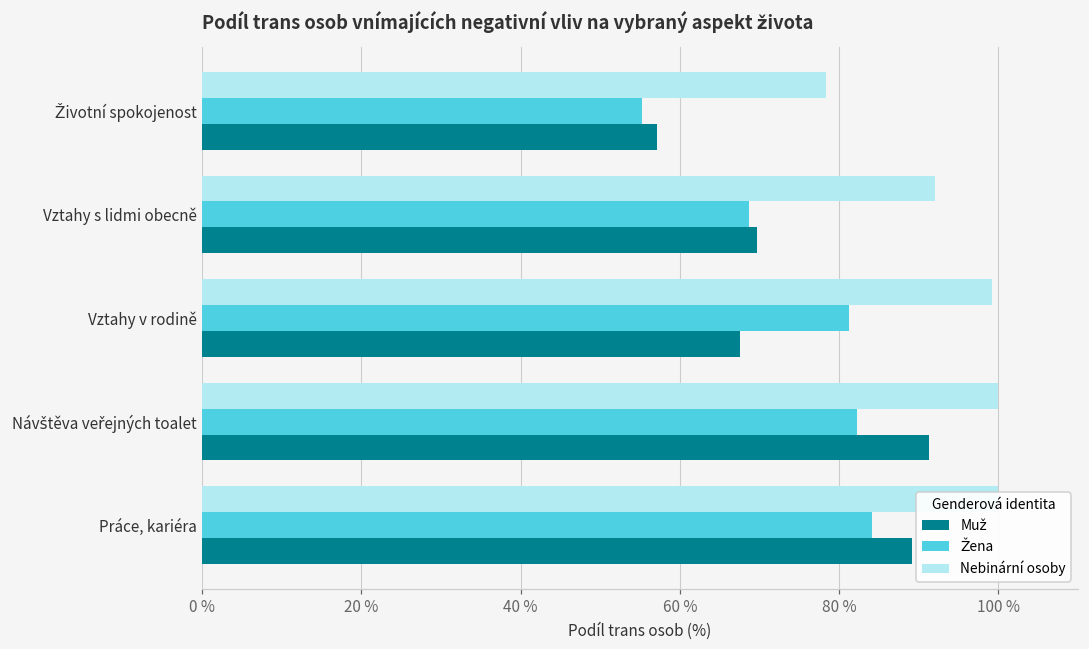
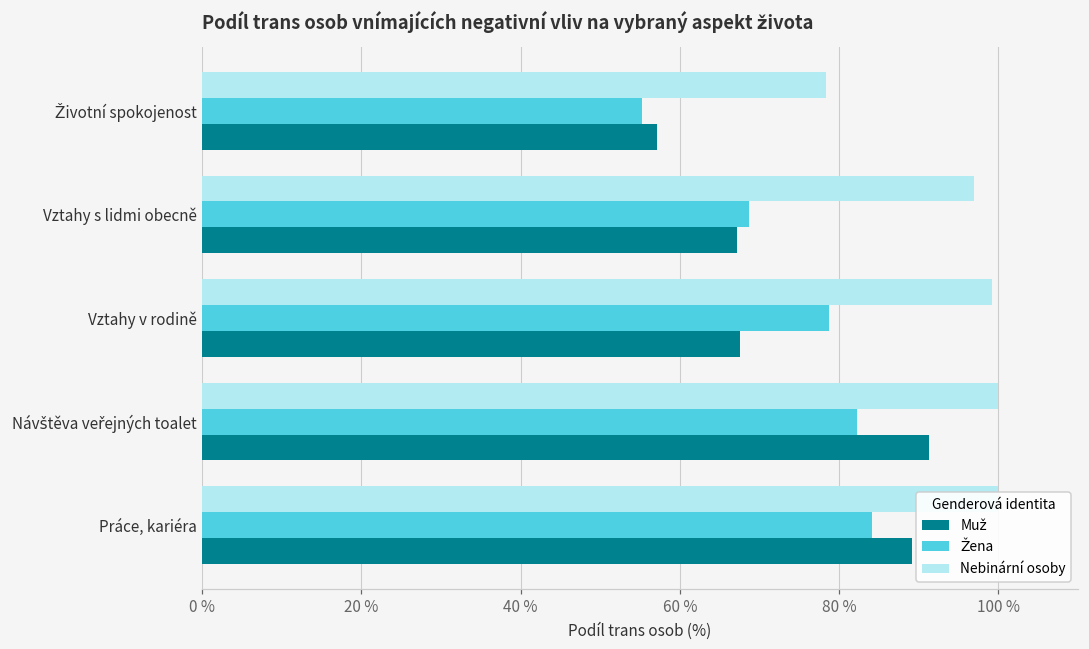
  {
    "Muž": {
      "Životní spokojenost": "57 %",
-     "Vztahy s lidmi obecně": "70 %",
+     "Vztahy s lidmi obecně": "67 %",
      "Vztahy v rodině": "68 %",
      "Návštěva veřejných toalet": "91 %",
      "Práce, kariéra": "89 %"
    },
    "Žena": {
      "Životní spokojenost": "55 %",
      "Vztahy s lidmi obecně": "69 %",
-     "Vztahy v rodině": "81 %",
+     "Vztahy v rodině": "79 %",
      "Návštěva veřejných toalet": "82 %",
      "Práce, kariéra": "84 %"
    },
    "Nebinární osoby": {
      "Životní spokojenost": "78 %",
-     "Vztahy s lidmi obecně": "92 %",
+     "Vztahy s lidmi obecně": "97 %",
      "Vztahy v rodině": "99 %",
      "Návštěva veřejných toalet": "100 %"
    }
  }
